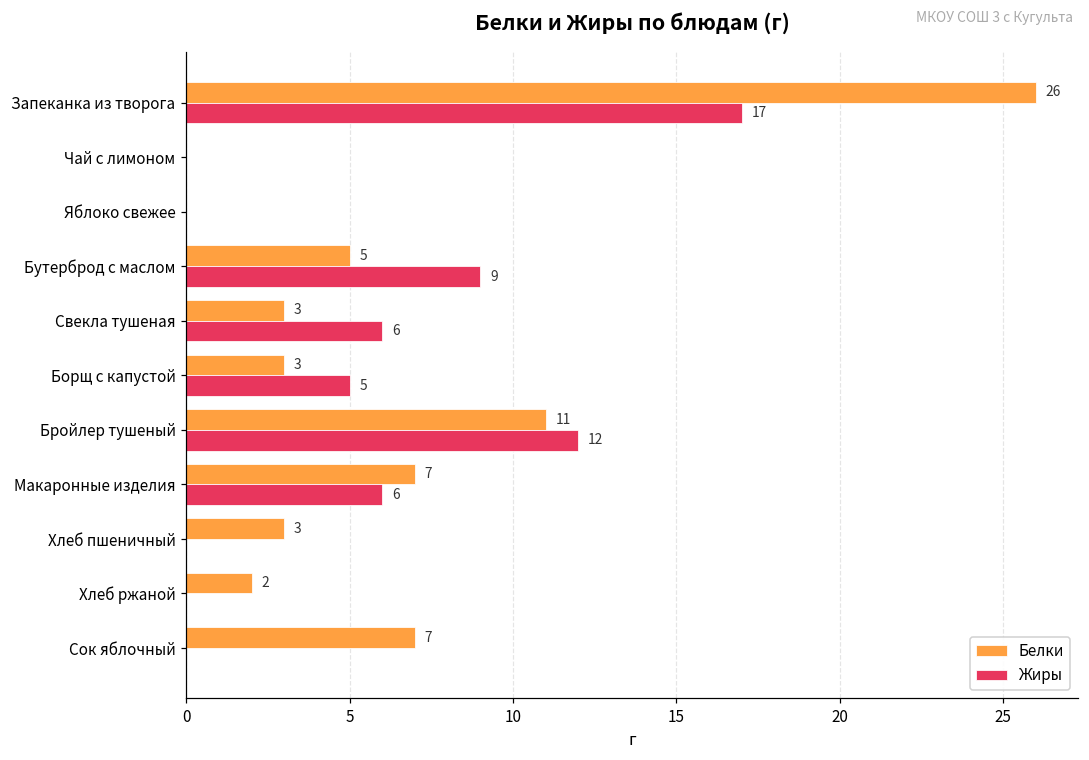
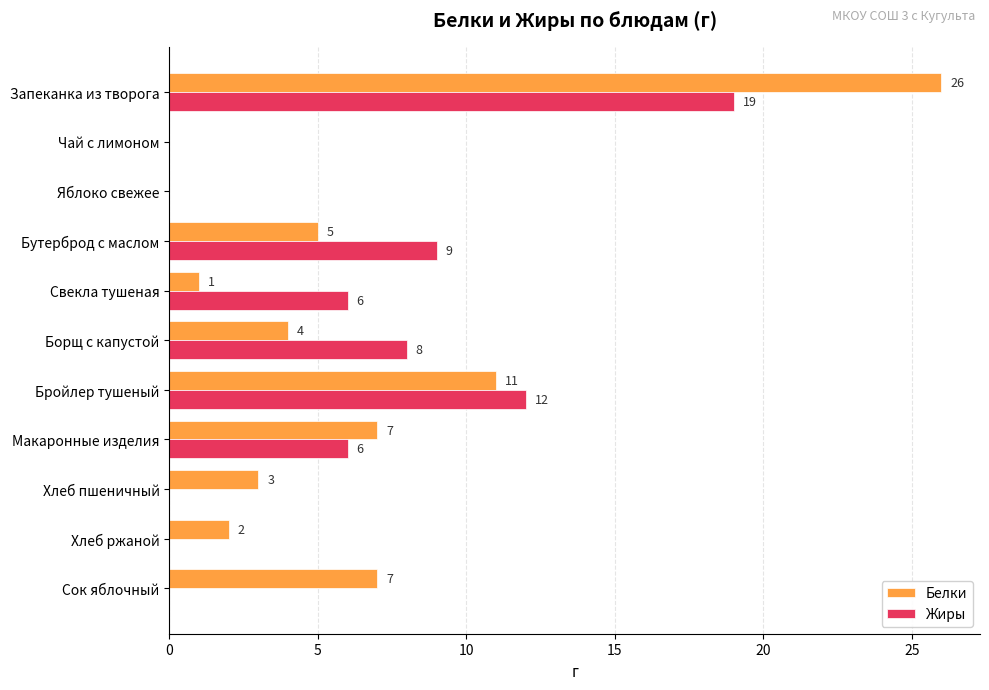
  {
    "Белки": {
      "Запеканка из творога": 26,
      "Бутерброд с маслом": 5,
-     "Свекла тушеная": 3,
-     "Борщ с капустой": 3,
+     "Свекла тушеная": 1,
+     "Борщ с капустой": 4,
      "Бройлер тушеный": 11,
      "Макаронные изделия": 7,
      "Хлеб пшеничный": 3,
      "Хлеб ржаной": 2,
      "Сок яблочный": 7
    },
    "Жиры": {
-     "Запеканка из творога": 17,
+     "Запеканка из творога": 19,
      "Бутерброд с маслом": 9,
      "Свекла тушеная": 6,
-     "Борщ с капустой": 5,
+     "Борщ с капустой": 8,
      "Бройлер тушеный": 12,
      "Макаронные изделия": 6
    }
  }
